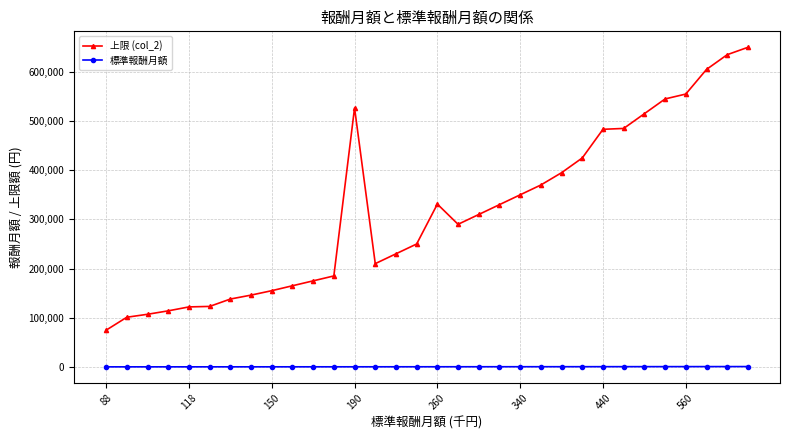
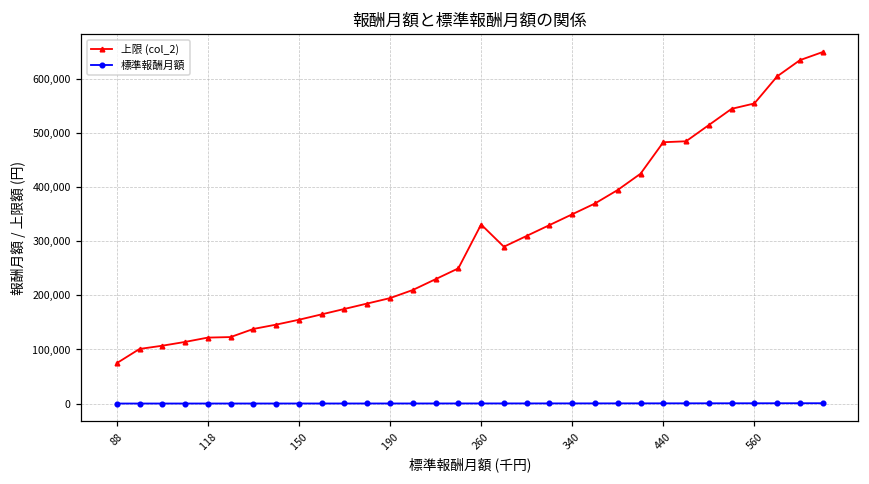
  {
    "上限 (col_2)": {
      "88": "70,000",
      "118": "120,000",
      "150": "150,000",
-     "190": "530,000",
+     "190": "190,000",
      "260": "330,000",
      "340": "350,000",
      "440": "480,000",
      "560": "550,000"
    },
    "標準報酬月額": {
      "88": "0",
      "118": "0",
      "150": "0",
      "190": "0",
      "260": "0",
      "340": "0",
      "440": "0",
      "560": "0"
    }
  }
